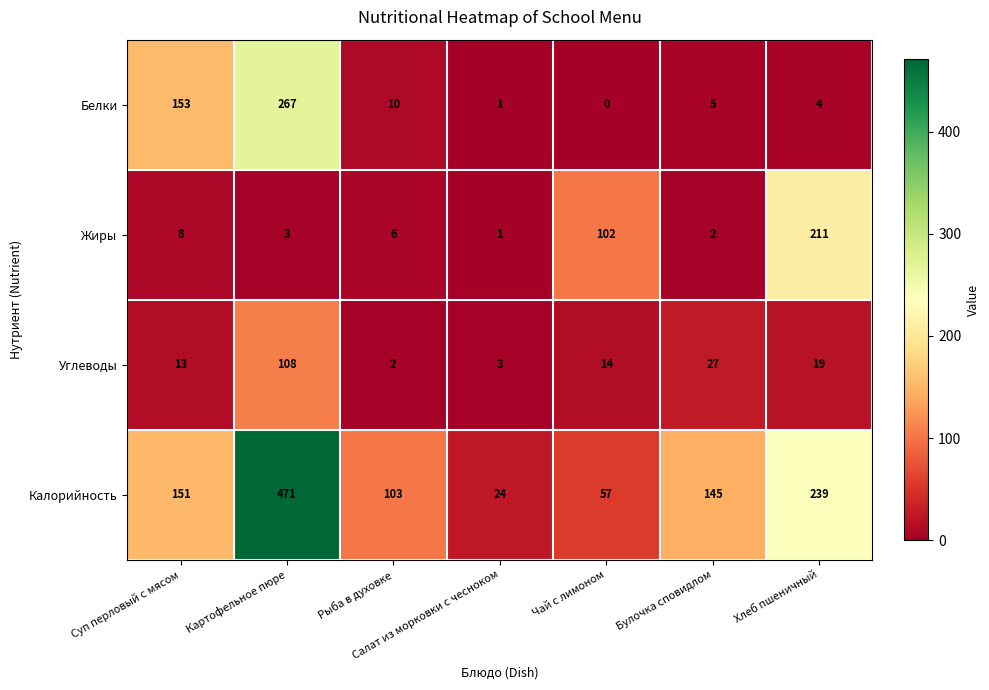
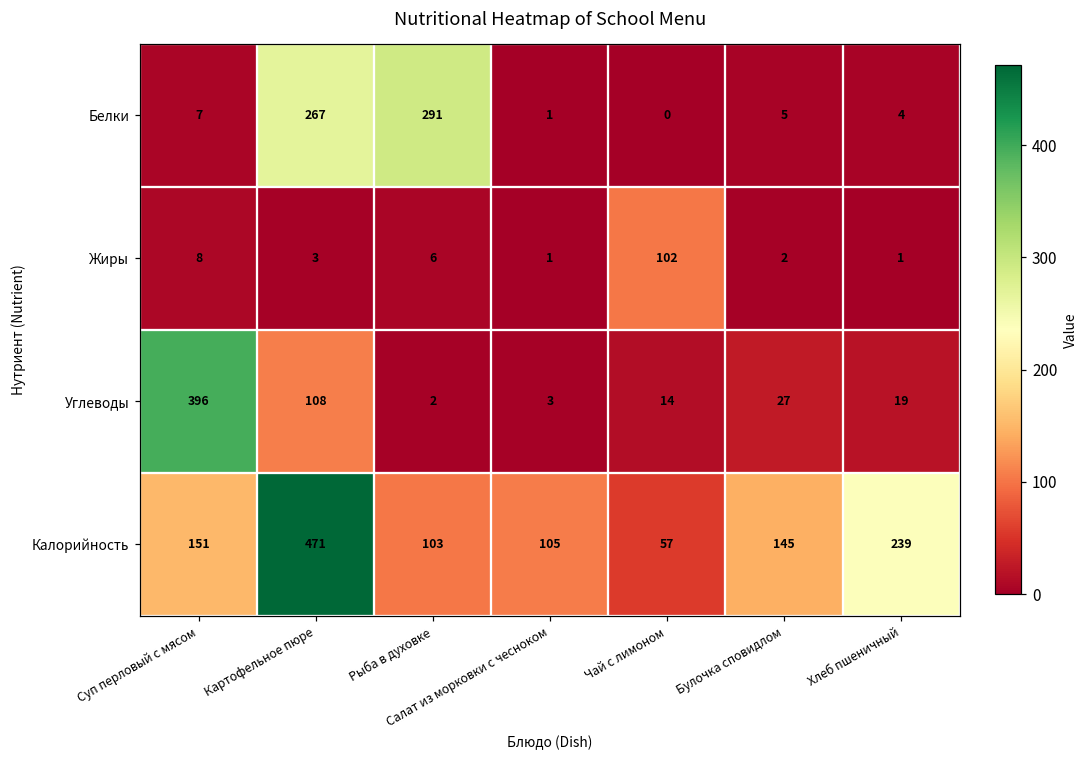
  {
    "Белки": {
-     "Суп перловый с мясом": 153,
+     "Суп перловый с мясом": 7,
      "Картофельное пюре": 267,
-     "Рыба в духовке": 10,
+     "Рыба в духовке": 291,
      "Салат из морковки с чесноком": 1,
      "Чай с лимоном": 0,
      "Булочка сповидлом": 5,
      "Хлеб пшеничный": 4
    },
    "Жиры": {
      "Суп перловый с мясом": 8,
      "Картофельное пюре": 3,
      "Рыба в духовке": 6,
      "Салат из морковки с чесноком": 1,
      "Чай с лимоном": 102,
      "Булочка сповидлом": 2,
-     "Хлеб пшеничный": 211
+     "Хлеб пшеничный": 1
    },
    "Углеводы": {
-     "Суп перловый с мясом": 13,
+     "Суп перловый с мясом": 396,
      "Картофельное пюре": 108,
      "Рыба в духовке": 2,
      "Салат из морковки с чесноком": 3,
      "Чай с лимоном": 14,
      "Булочка сповидлом": 27,
      "Хлеб пшеничный": 19
    },
    "Калорийность": {
      "Суп перловый с мясом": 151,
      "Картофельное пюре": 471,
      "Рыба в духовке": 103,
-     "Салат из морковки с чесноком": 24,
+     "Салат из морковки с чесноком": 105,
      "Чай с лимоном": 57,
      "Булочка сповидлом": 145,
      "Хлеб пшеничный": 239
    }
  }
